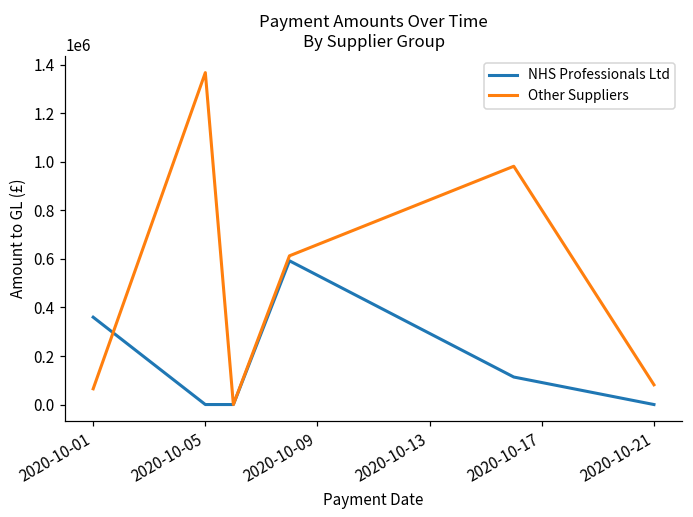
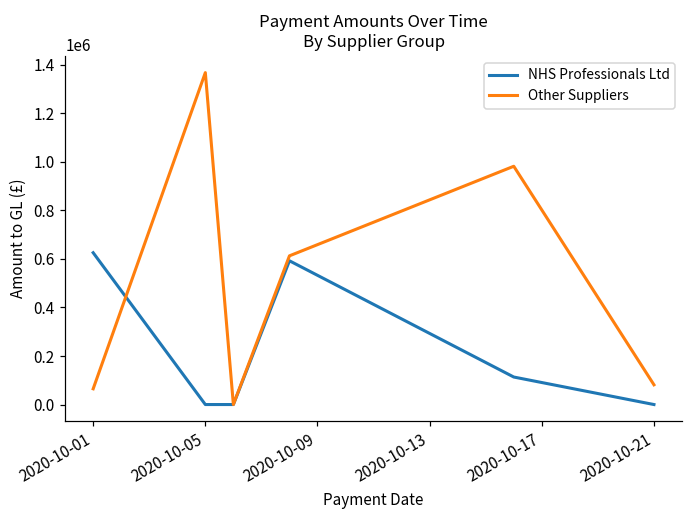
  {
    "NHS Professionals Ltd": {
-     "2020-10-01": 360000,
+     "2020-10-01": 630000,
      "2020-10-05": 0,
      "2020-10-21": 0
    },
    "Other Suppliers": {
      "2020-10-01": 60000,
      "2020-10-05": 1370000,
      "2020-10-21": 80000
    }
  }
